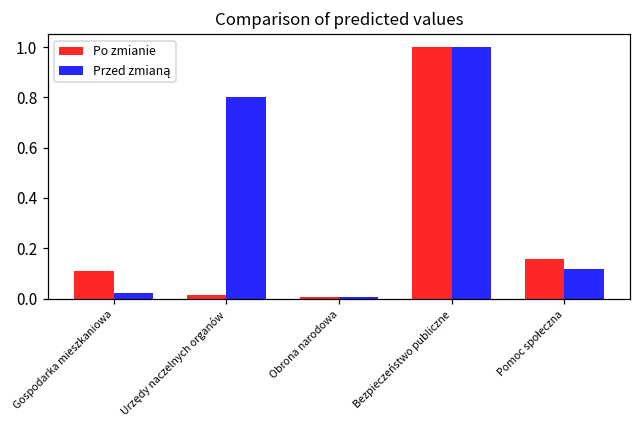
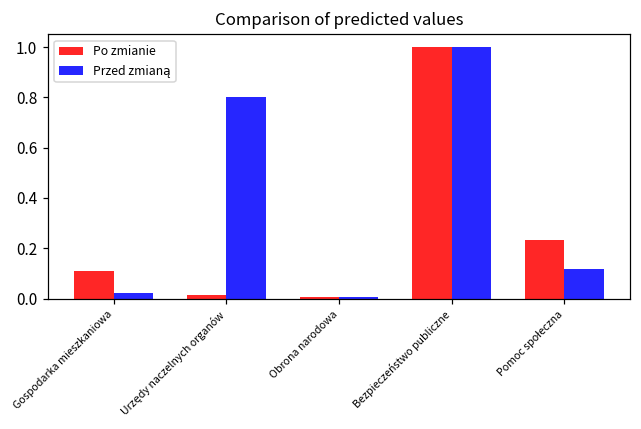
  {
    "Po zmianie": {
      "Gospodarka mieszkaniowa": 0.11,
      "Urzędy naczelnych organów": 0.01,
      "Bezpieczeństwo publiczne": 1.00,
-     "Pomoc społeczna": 0.16
+     "Pomoc społeczna": 0.23
    },
    "Przed zmianą": {
      "Gospodarka mieszkaniowa": 0.02,
      "Urzędy naczelnych organów": 0.80,
      "Bezpieczeństwo publiczne": 1.00,
      "Pomoc społeczna": 0.12
    }
  }
